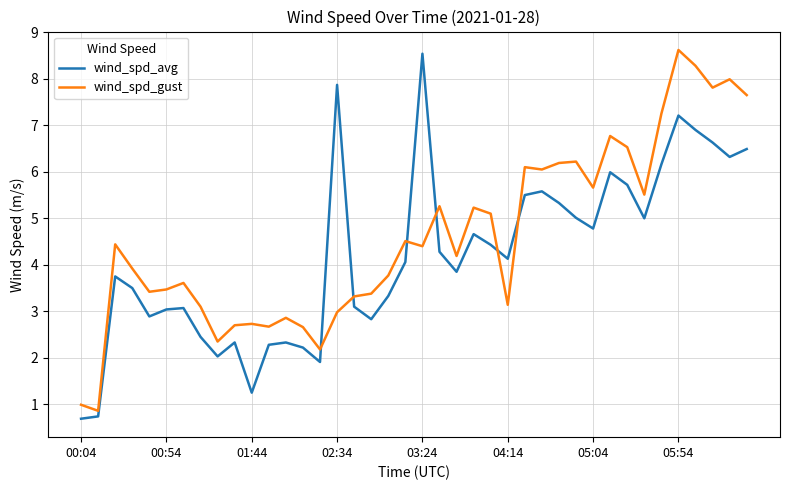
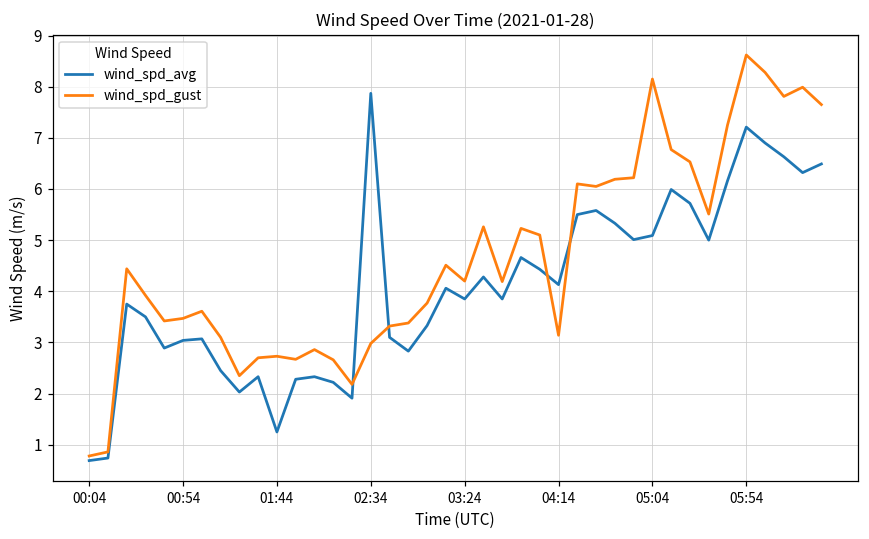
  {
    "wind_spd_avg": {
      "00:04": 0.7,
      "00:54": 3.0,
      "01:44": 1.3,
      "02:34": 7.9,
-     "03:24": 8.5,
+     "03:24": 3.9,
      "04:14": 4.1,
-     "05:04": 4.8,
+     "05:04": 5.1,
      "05:54": 7.2
    },
    "wind_spd_gust": {
-     "00:04": 1.0,
+     "00:04": 0.8,
      "00:54": 3.5,
      "01:44": 2.7,
      "02:34": 3.0,
-     "03:24": 4.4,
+     "03:24": 4.2,
      "04:14": 3.1,
-     "05:04": 5.7,
+     "05:04": 8.2,
      "05:54": 8.6
    }
  }
